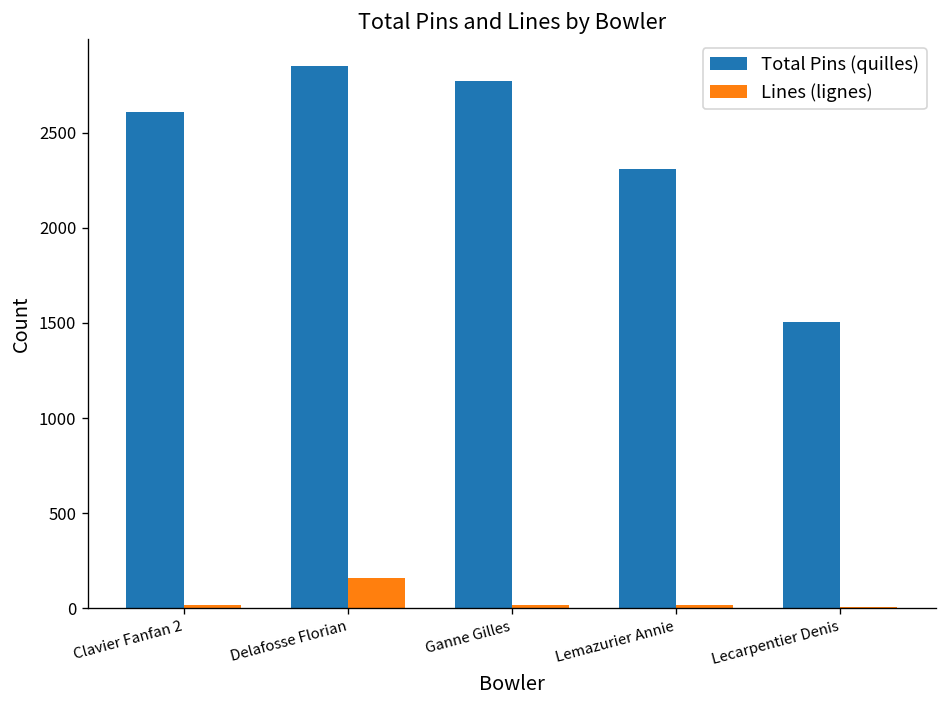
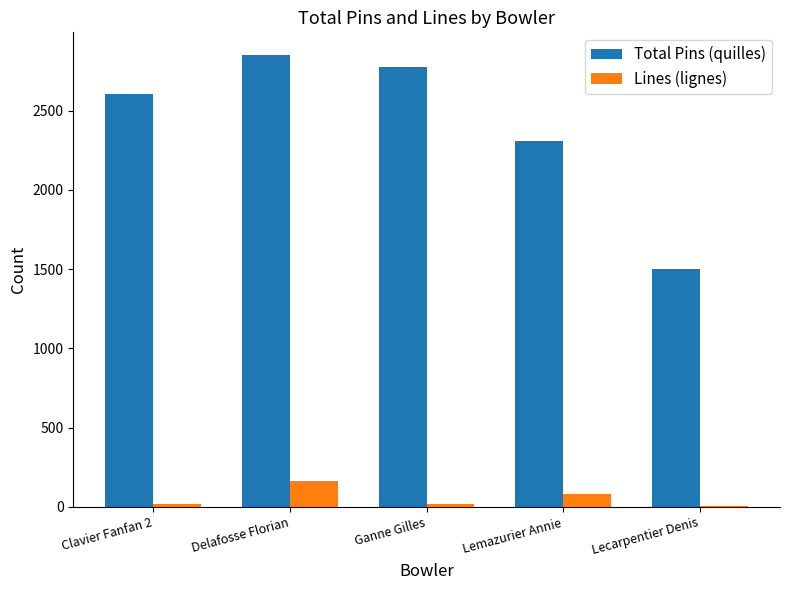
  {
    "Total Pins (quilles)": {
      "Clavier Fanfan 2": 2610,
      "Delafosse Florian": 2850,
      "Ganne Gilles": 2770,
      "Lemazurier Annie": 2310,
      "Lecarpentier Denis": 1500
    },
    "Lines (lignes)": {
      "Delafosse Florian": 160,
-     "Lemazurier Annie": 20
+     "Lemazurier Annie": 80
    }
  }
